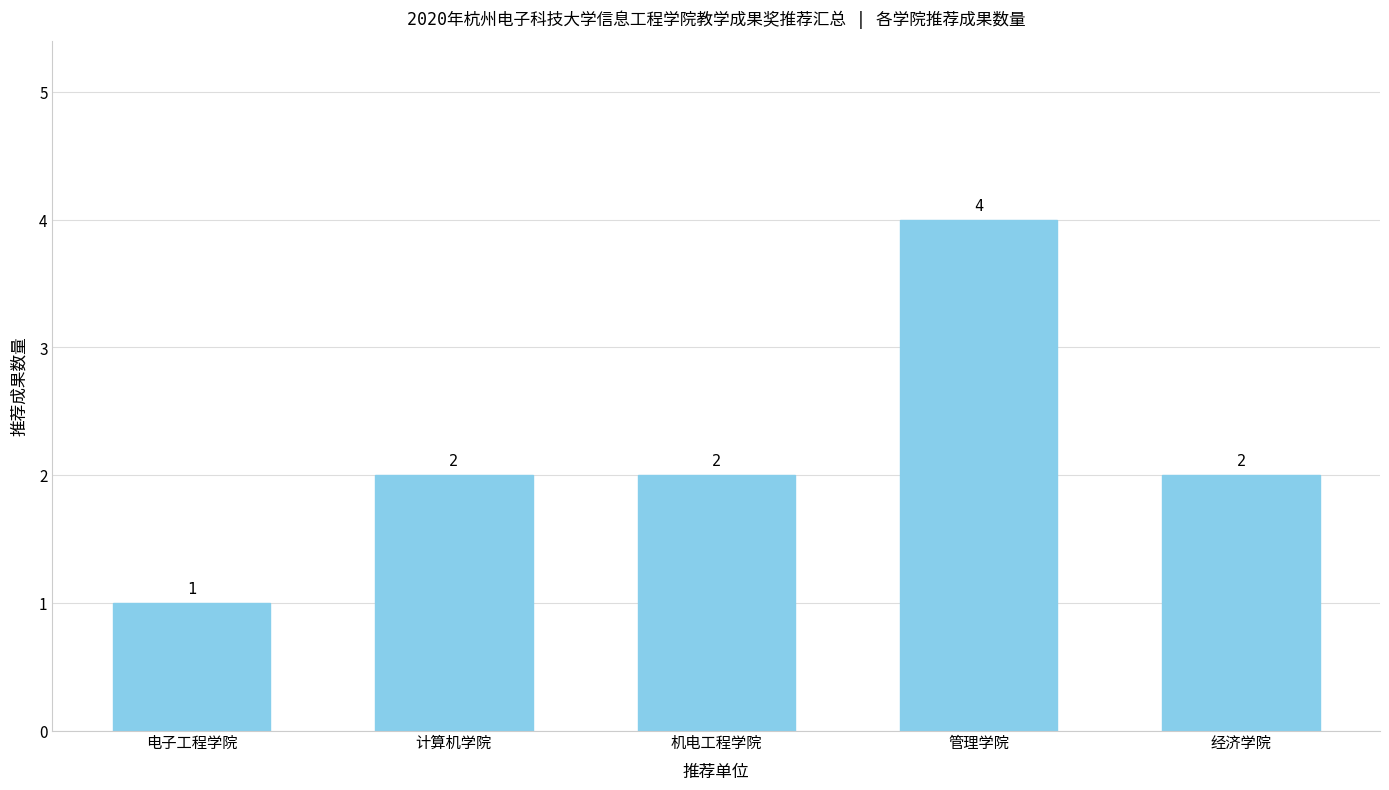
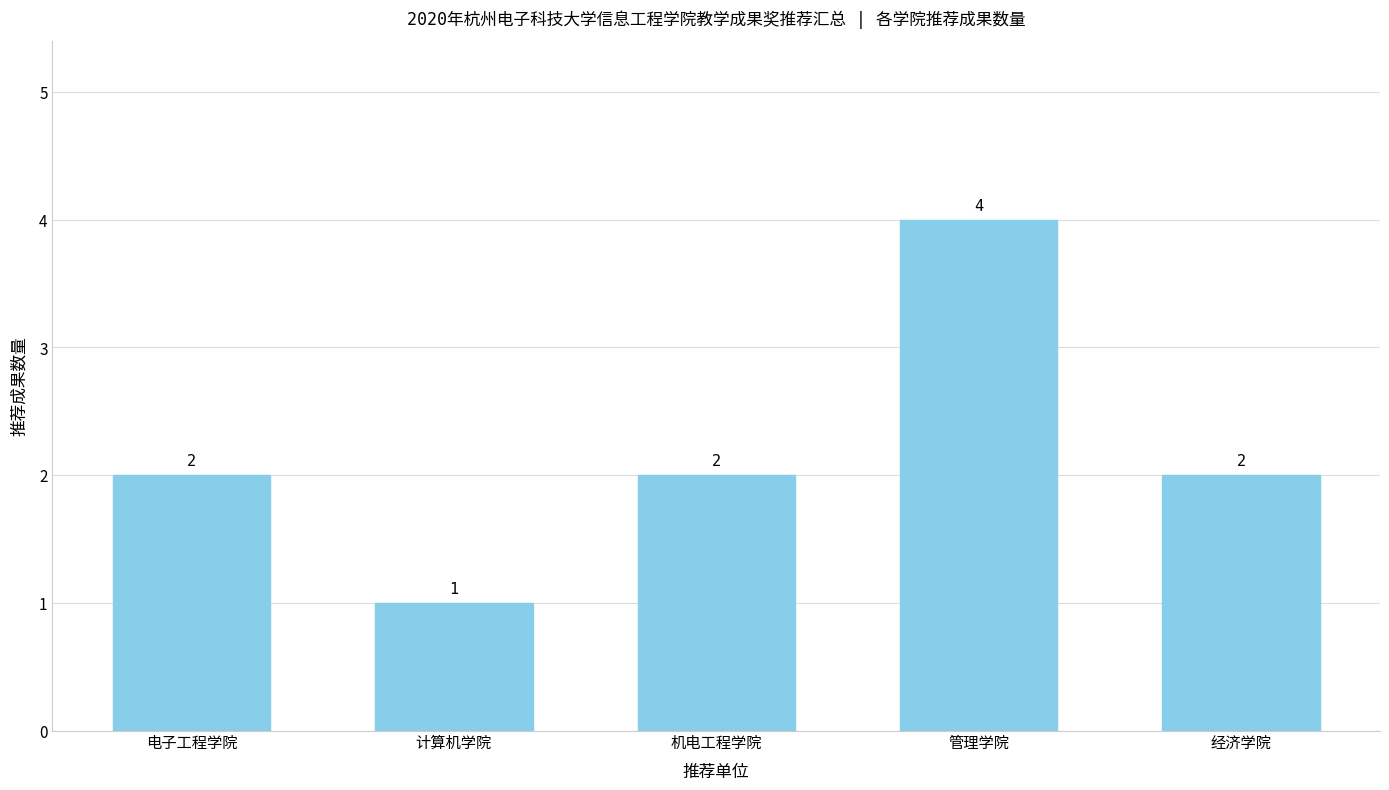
  {
-   "电子工程学院": 1,
-   "计算机学院": 2,
+   "电子工程学院": 2,
+   "计算机学院": 1,
    "机电工程学院": 2,
    "管理学院": 4,
    "经济学院": 2
  }
